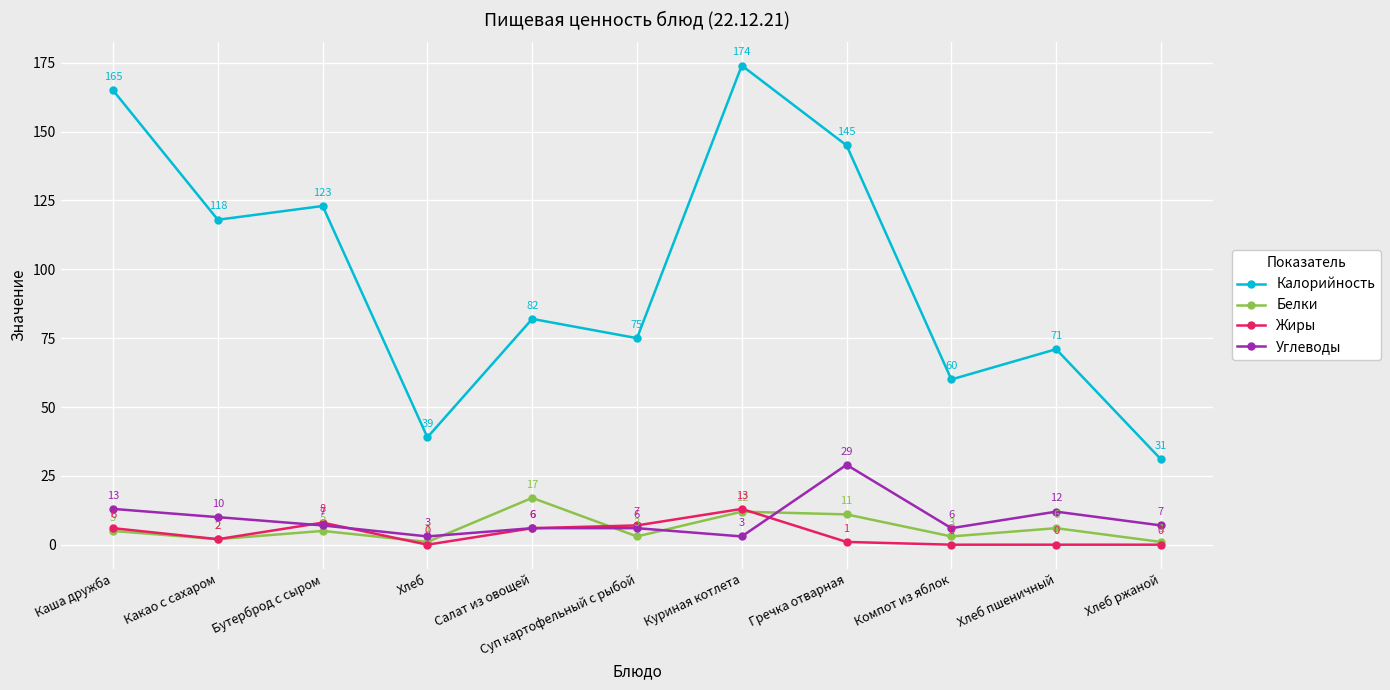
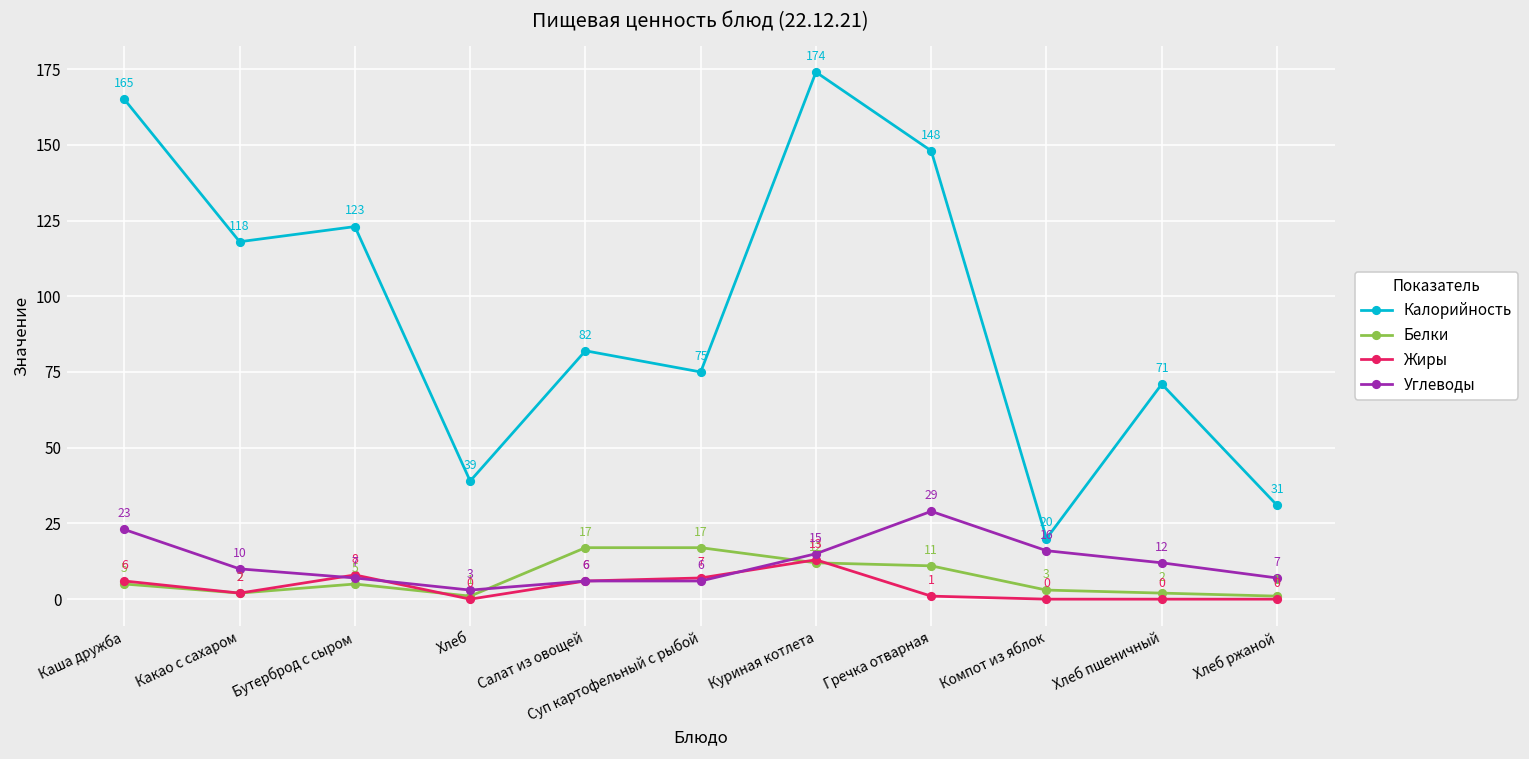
  {
    "Калорийность": {
      "Каша дружба": 165,
      "Какао с сахаром": 118,
      "Бутерброд с сыром": 123,
      "Хлеб": 39,
      "Салат из овощей": 82,
      "Суп картофельный с рыбой": 75,
      "Куриная котлета": 174,
-     "Гречка отварная": 145,
-     "Компот из яблок": 60,
+     "Гречка отварная": 148,
+     "Компот из яблок": 20,
      "Хлеб пшеничный": 71,
      "Хлеб ржаной": 31
    },
    "Белки": {
      "Салат из овощей": 17,
-     "Суп картофельный с рыбой": 3,
+     "Суп картофельный с рыбой": 17,
      "Гречка отварная": 11,
-     "Хлеб пшеничный": 6
+     "Хлеб пшеничный": 2
    },
    "Жиры": {
      "Гречка отварная": 1
    },
    "Углеводы": {
-     "Каша дружба": 13,
+     "Каша дружба": 23,
      "Какао с сахаром": 10,
-     "Куриная котлета": 3,
+     "Куриная котлета": 15,
      "Гречка отварная": 29,
-     "Компот из яблок": 6,
+     "Компот из яблок": 16,
      "Хлеб пшеничный": 12,
      "Хлеб ржаной": 7
    }
  }
